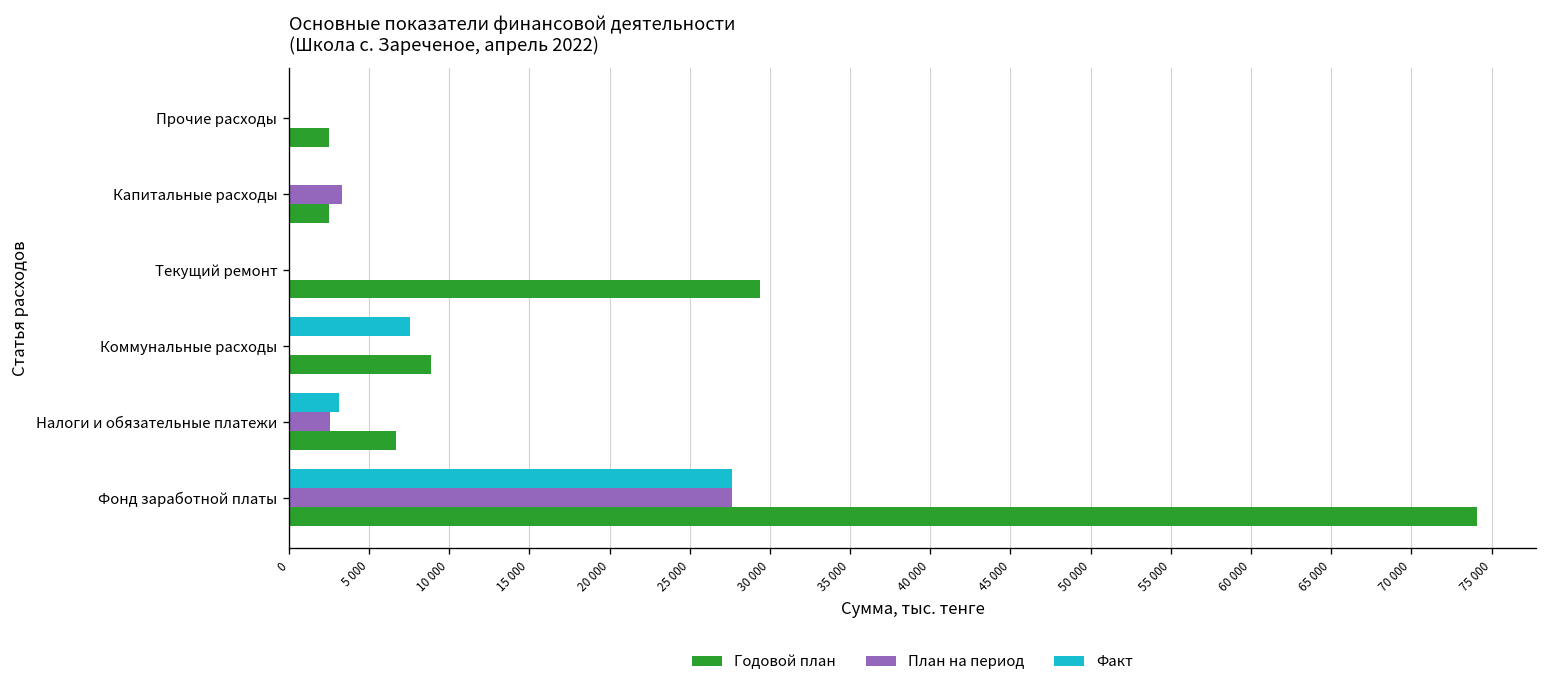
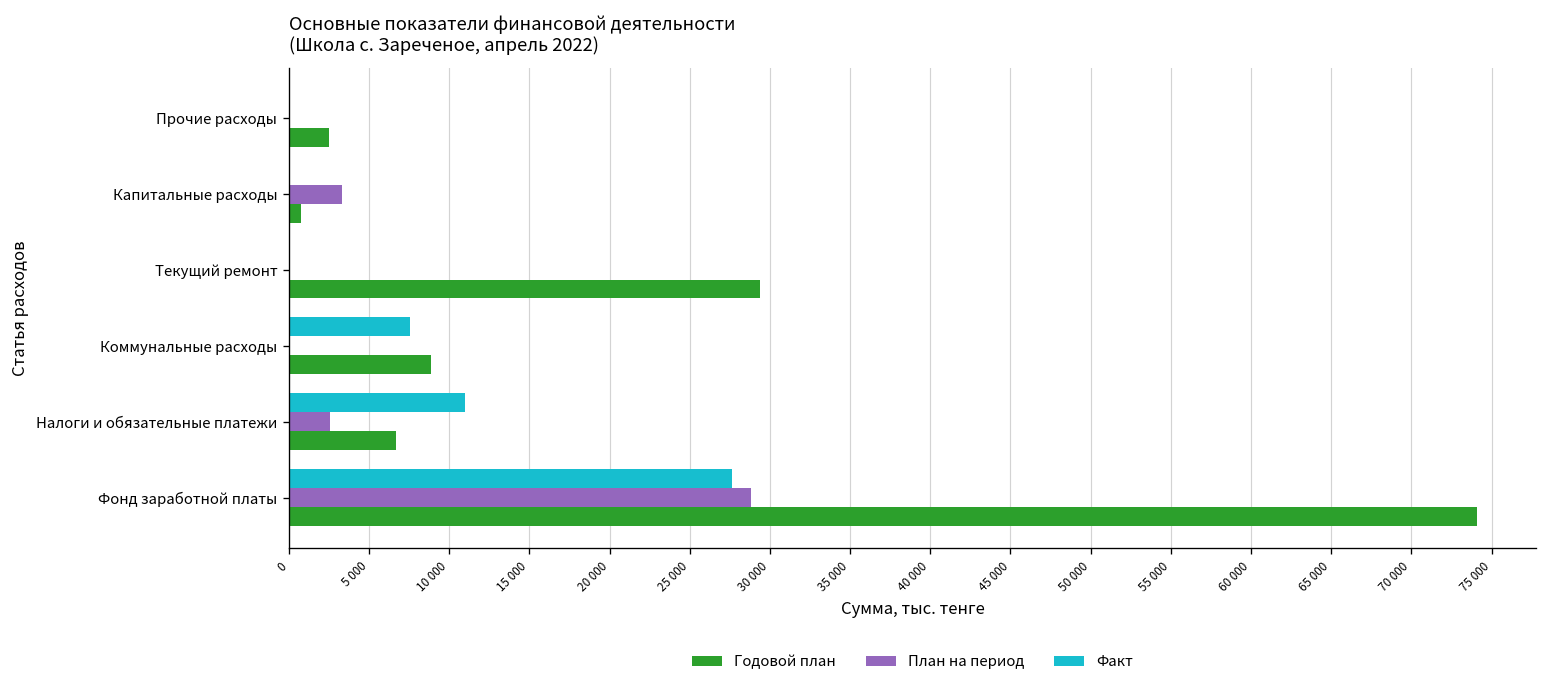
  {
    "Годовой план": {
      "Прочие расходы": 2500,
-     "Капитальные расходы": 2500,
+     "Капитальные расходы": 800,
      "Текущий ремонт": 29400,
      "Коммунальные расходы": 8900,
      "Налоги и обязательные платежи": 6700,
      "Фонд заработной платы": 74100
    },
    "План на период": {
      "Прочие расходы": 0,
      "Капитальные расходы": 3300,
      "Текущий ремонт": 0,
      "Коммунальные расходы": 0,
      "Налоги и обязательные платежи": 2500,
-     "Фонд заработной платы": 27600
+     "Фонд заработной платы": 28800
    },
    "Факт": {
      "Прочие расходы": 0,
      "Капитальные расходы": 0,
      "Текущий ремонт": 0,
      "Коммунальные расходы": 7600,
-     "Налоги и обязательные платежи": 3200,
+     "Налоги и обязательные платежи": 11000,
      "Фонд заработной платы": 27600
    }
  }
